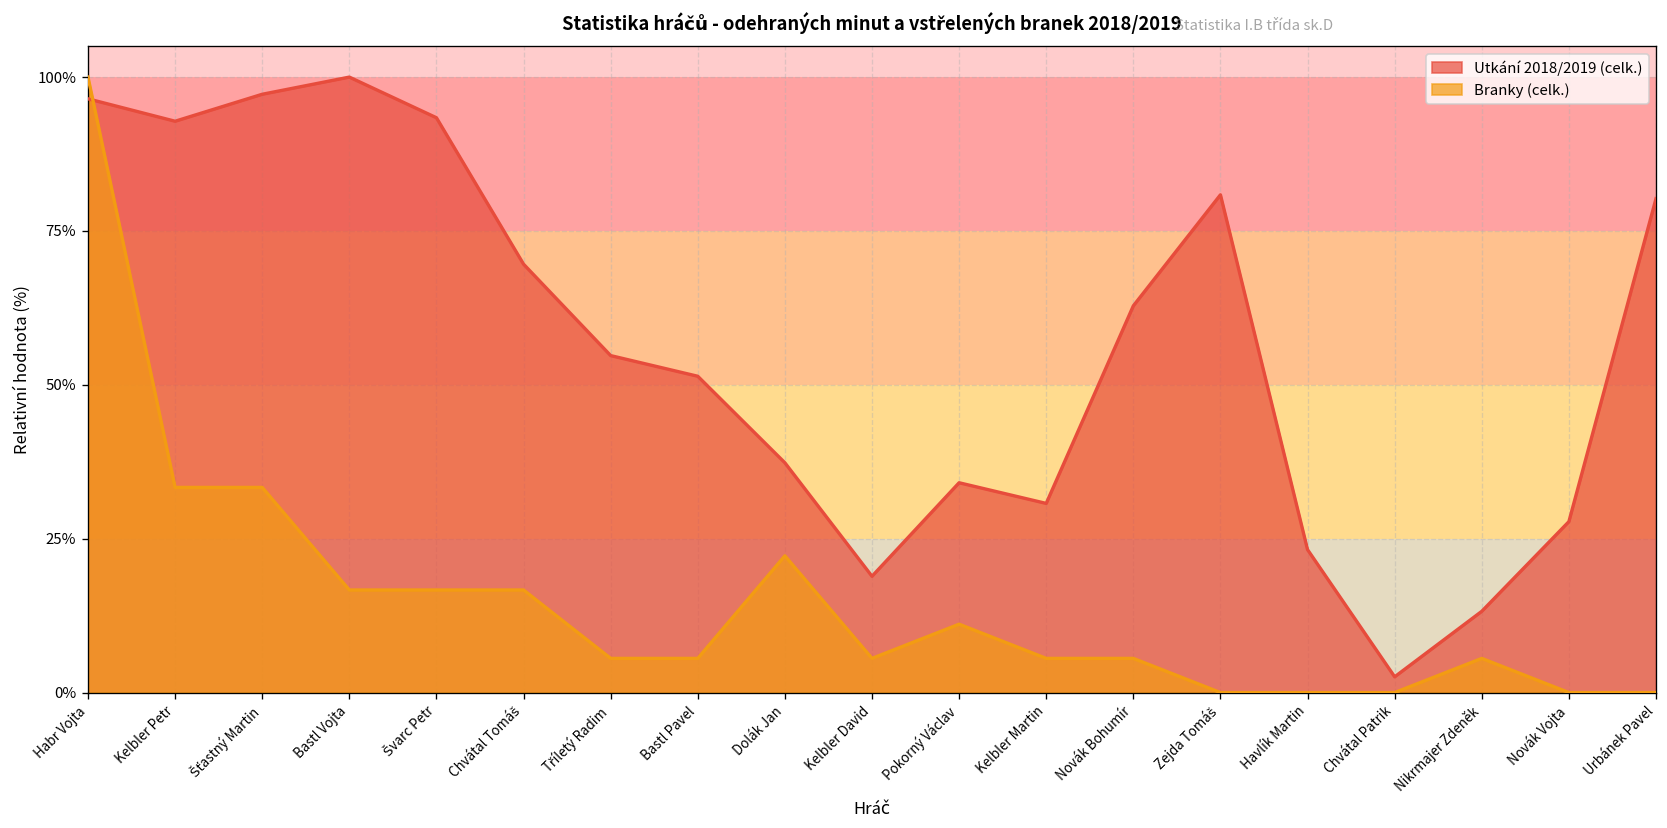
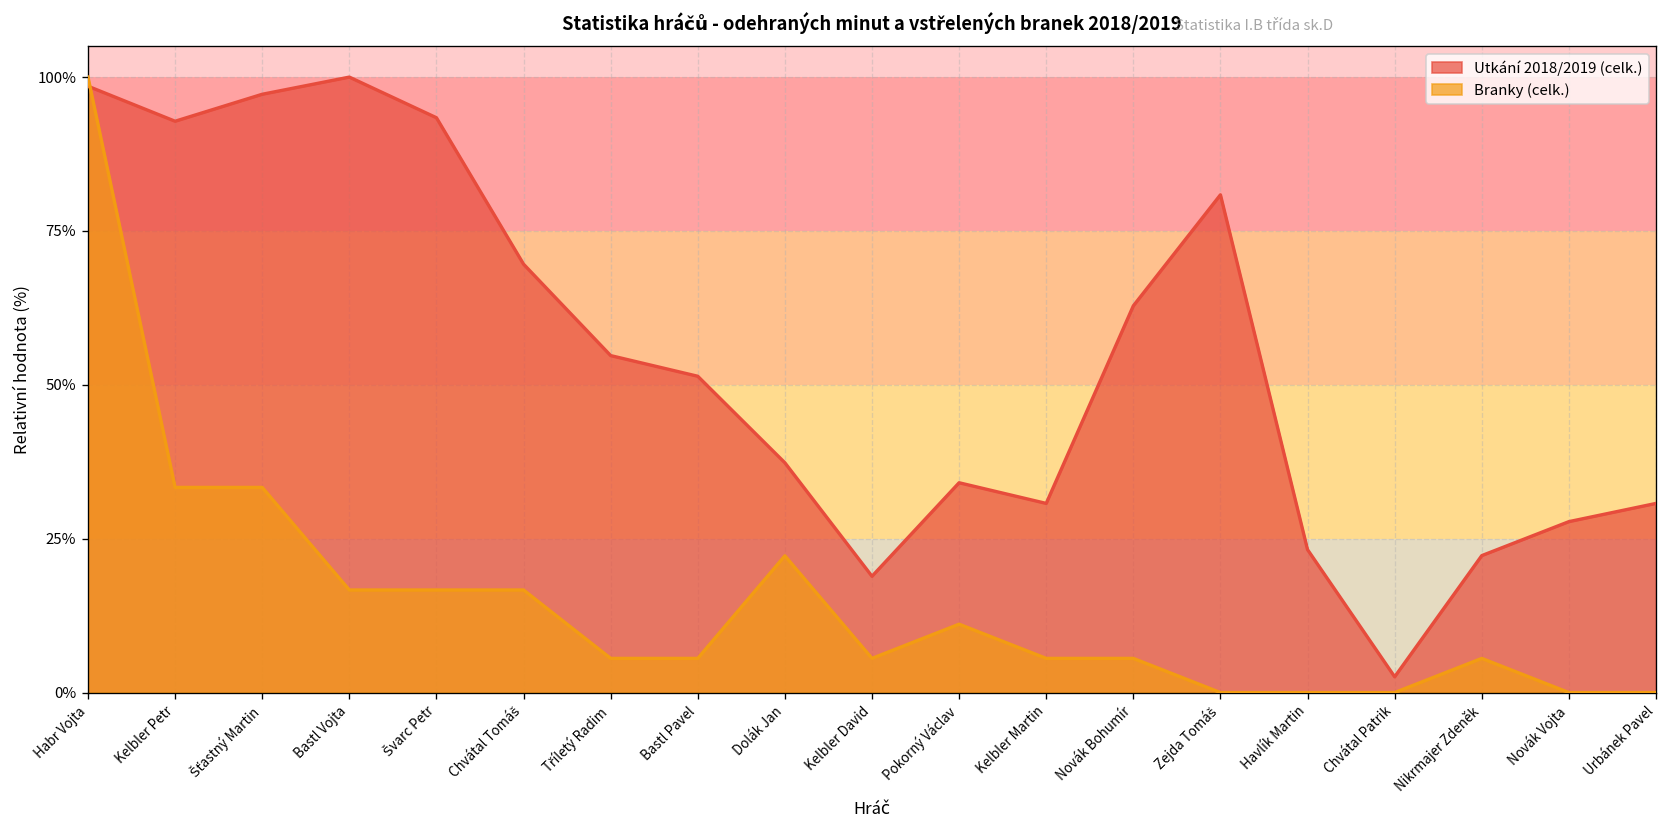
  {
    "Utkání 2018/2019 (celk.)": {
-     "Habr Vojta": "96%",
+     "Habr Vojta": "99%",
      "Kelbler Petr": "93%",
      "Šťastný Martin": "97%",
      "Bastl Vojta": "100%",
      "Švarc Petr": "93%",
      "Chvátal Tomáš": "70%",
      "Tříletý Radim": "55%",
      "Bastl Pavel": "51%",
      "Dolák Jan": "37%",
      "Kelbler David": "19%",
      "Pokorný Václav": "34%",
      "Kelbler Martin": "31%",
      "Novák Bohumír": "63%",
      "Zejda Tomáš": "81%",
      "Havlík Martin": "23%",
      "Chvátal Patrik": "3%",
-     "Nikrmajer Zdeněk": "13%",
+     "Nikrmajer Zdeněk": "22%",
      "Novák Vojta": "28%",
-     "Urbánek Pavel": "80%"
+     "Urbánek Pavel": "31%"
    },
    "Branky (celk.)": {
      "Habr Vojta": "100%",
      "Kelbler Petr": "33%",
      "Šťastný Martin": "33%",
      "Bastl Vojta": "17%",
      "Švarc Petr": "17%",
      "Chvátal Tomáš": "17%",
      "Tříletý Radim": "6%",
      "Bastl Pavel": "6%",
      "Dolák Jan": "22%",
      "Kelbler David": "6%",
      "Pokorný Václav": "11%",
      "Kelbler Martin": "6%",
      "Novák Bohumír": "6%",
      "Zejda Tomáš": "0%",
      "Havlík Martin": "0%",
      "Chvátal Patrik": "0%",
      "Nikrmajer Zdeněk": "6%",
      "Novák Vojta": "0%",
      "Urbánek Pavel": "0%"
    }
  }
